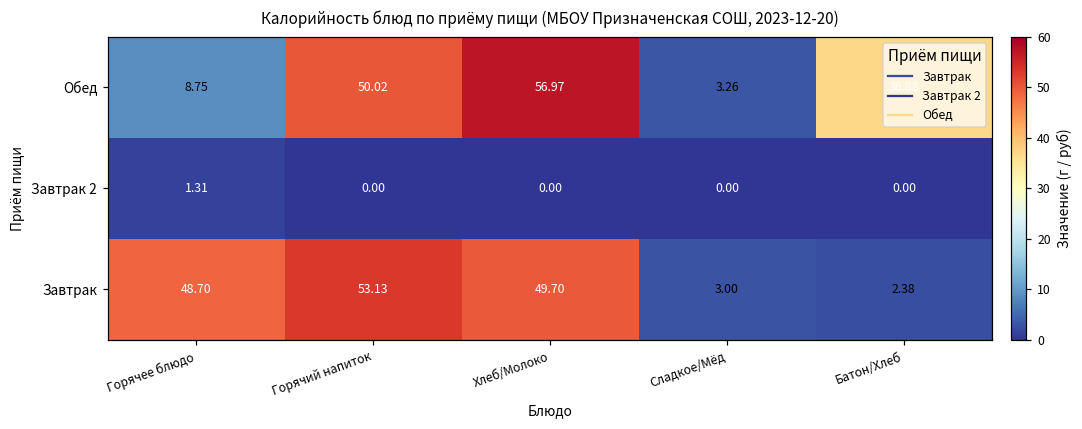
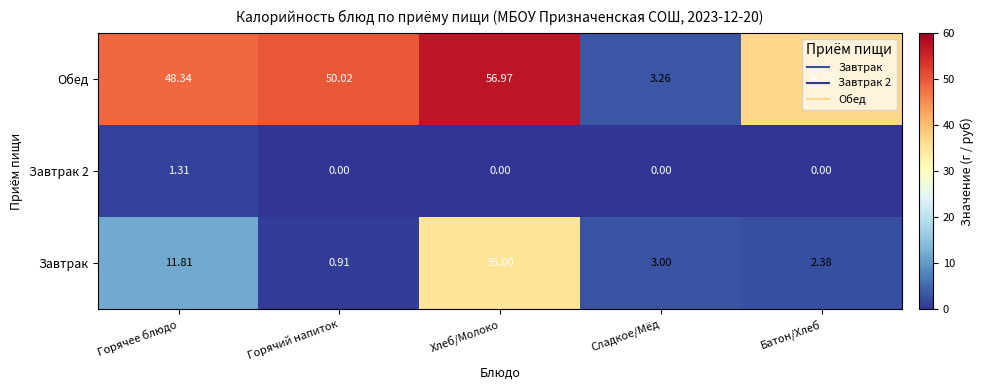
  {
    "Обед": {
-     "Горячее блюдо": 8.75,
+     "Горячее блюдо": 48.34,
      "Горячий напиток": 50.02,
      "Хлеб/Молоко": 56.97,
      "Сладкое/Мёд": 3.26
    },
    "Завтрак 2": {
      "Горячее блюдо": 1.31,
      "Горячий напиток": 0.00,
      "Хлеб/Молоко": 0.00,
      "Сладкое/Мёд": 0.00,
      "Батон/Хлеб": 0.00
    },
    "Завтрак": {
-     "Горячее блюдо": 48.70,
-     "Горячий напиток": 53.13,
-     "Хлеб/Молоко": 49.70,
+     "Горячее блюдо": 11.81,
+     "Горячий напиток": 0.91,
+     "Хлеб/Молоко": 35.00,
      "Сладкое/Мёд": 3.00,
      "Батон/Хлеб": 2.38
    }
  }
